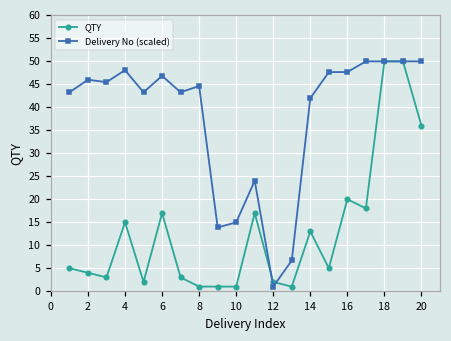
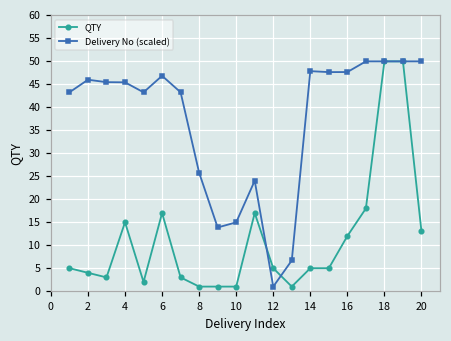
  {
    "QTY": {
      "2": 4,
      "4": 15,
      "6": 17,
      "8": 1,
      "10": 1,
-     "12": 2,
-     "14": 13,
-     "16": 20,
-     "20": 36
+     "12": 5,
+     "14": 5,
+     "16": 12,
+     "20": 13
    },
    "Delivery No (scaled)": {
      "2": 46,
-     "4": 48,
+     "4": 45,
      "6": 47,
-     "8": 45,
+     "8": 26,
      "10": 15,
      "12": 1,
-     "14": 42,
+     "14": 48,
      "16": 48,
      "20": 50
    }
  }
